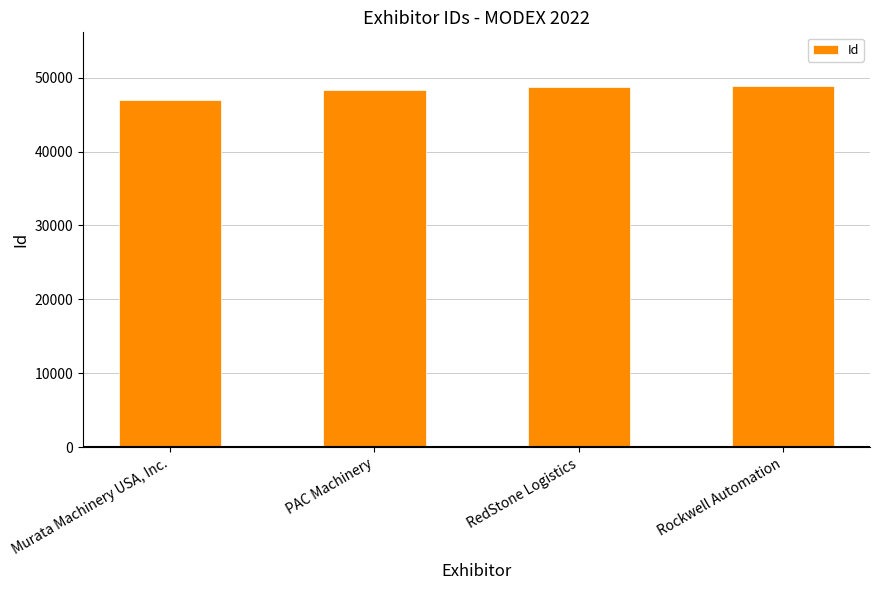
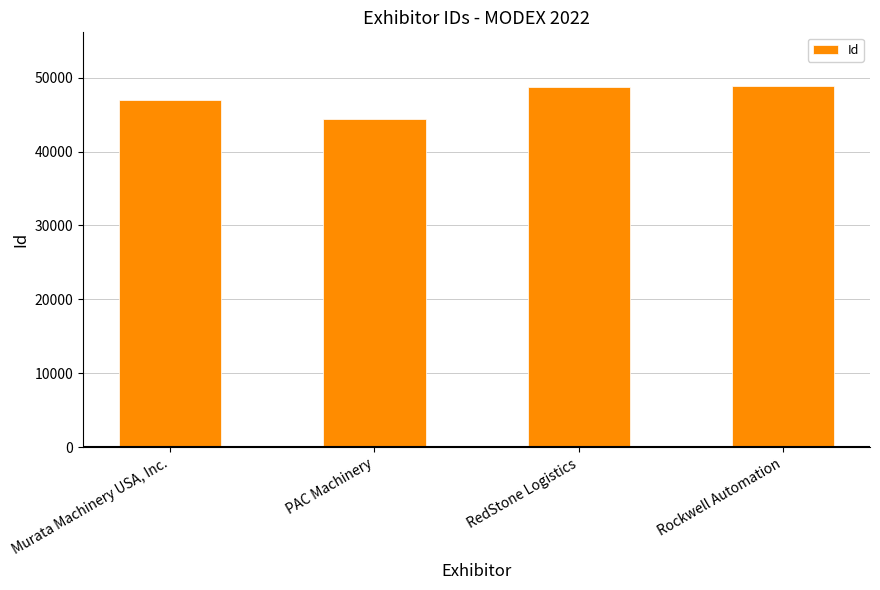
  {
    "Murata Machinery USA, Inc.": 47000,
-   "PAC Machinery": 48000,
+   "PAC Machinery": 44000,
    "RedStone Logistics": 49000,
    "Rockwell Automation": 49000
  }
